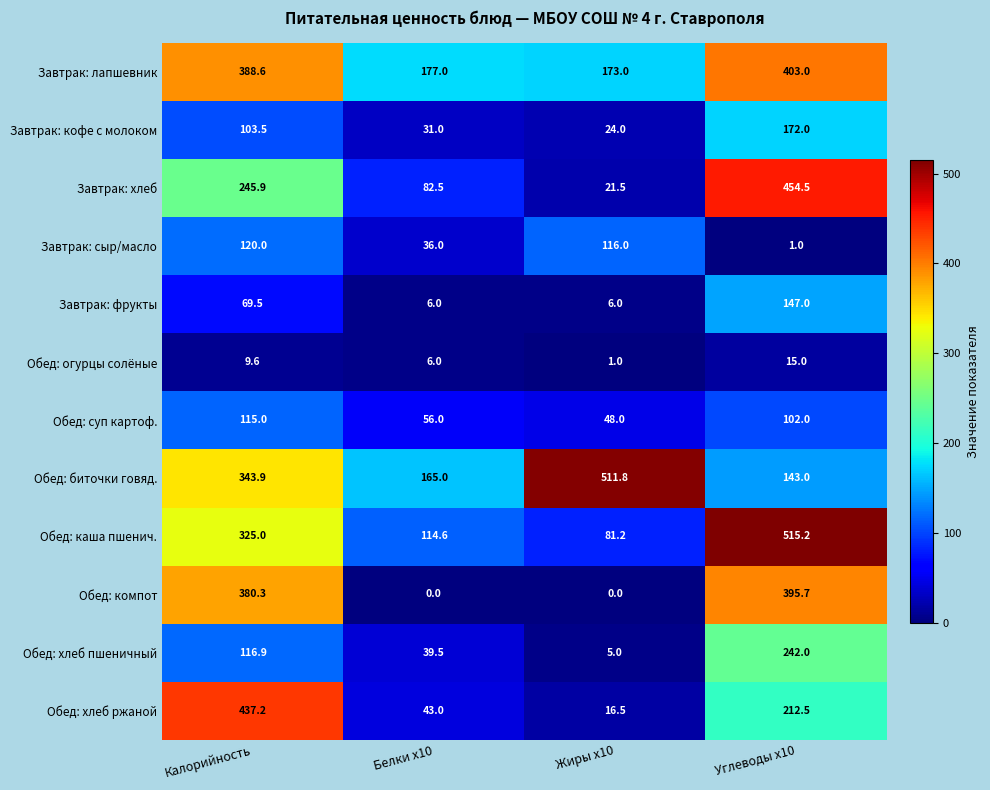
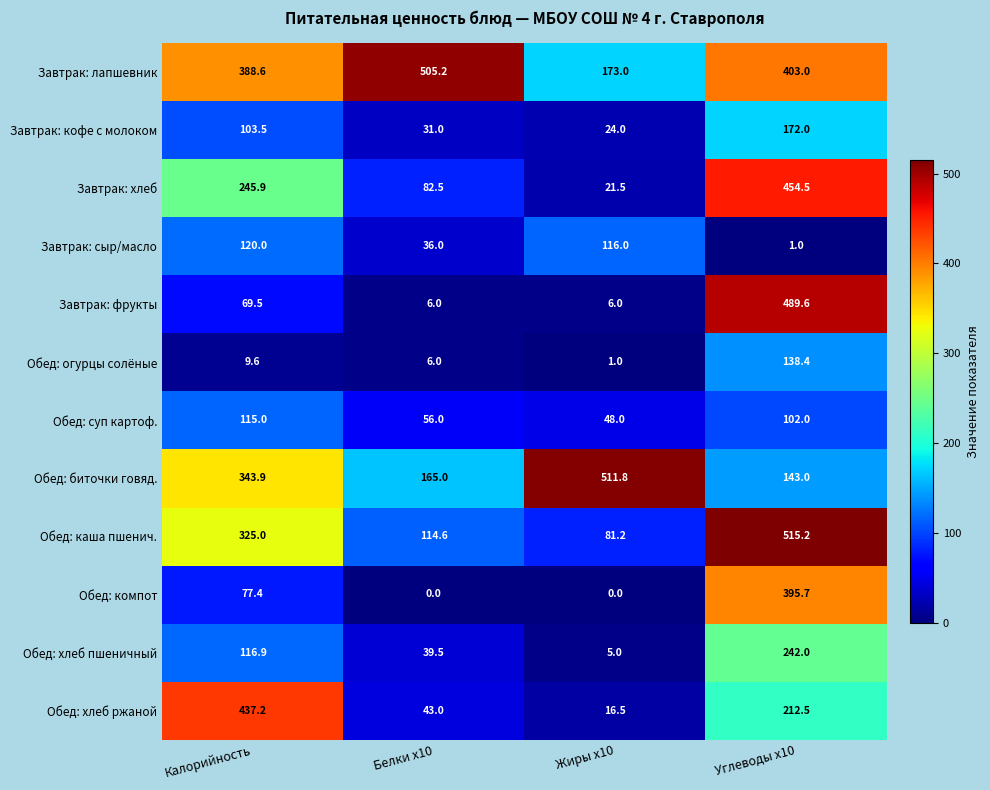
  {
    "Завтрак: лапшевник": {
      "Калорийность": 388.6,
-     "Белки x10": 177.0,
+     "Белки x10": 505.2,
      "Жиры x10": 173.0,
      "Углеводы x10": 403.0
    },
    "Завтрак: кофе с молоком": {
      "Калорийность": 103.5,
      "Белки x10": 31.0,
      "Жиры x10": 24.0,
      "Углеводы x10": 172.0
    },
    "Завтрак: хлеб": {
      "Калорийность": 245.9,
      "Белки x10": 82.5,
      "Жиры x10": 21.5,
      "Углеводы x10": 454.5
    },
    "Завтрак: сыр/масло": {
      "Калорийность": 120.0,
      "Белки x10": 36.0,
      "Жиры x10": 116.0,
      "Углеводы x10": 1.0
    },
    "Завтрак: фрукты": {
      "Калорийность": 69.5,
      "Белки x10": 6.0,
      "Жиры x10": 6.0,
-     "Углеводы x10": 147.0
+     "Углеводы x10": 489.6
    },
    "Обед: огурцы солёные": {
      "Калорийность": 9.6,
      "Белки x10": 6.0,
      "Жиры x10": 1.0,
-     "Углеводы x10": 15.0
+     "Углеводы x10": 138.4
    },
    "Обед: суп картоф.": {
      "Калорийность": 115.0,
      "Белки x10": 56.0,
      "Жиры x10": 48.0,
      "Углеводы x10": 102.0
    },
    "Обед: биточки говяд.": {
      "Калорийность": 343.9,
      "Белки x10": 165.0,
      "Жиры x10": 511.8,
      "Углеводы x10": 143.0
    },
    "Обед: каша пшенич.": {
      "Калорийность": 325.0,
      "Белки x10": 114.6,
      "Жиры x10": 81.2,
      "Углеводы x10": 515.2
    },
    "Обед: компот": {
-     "Калорийность": 380.3,
+     "Калорийность": 77.4,
      "Белки x10": 0.0,
      "Жиры x10": 0.0,
      "Углеводы x10": 395.7
    },
    "Обед: хлеб пшеничный": {
      "Калорийность": 116.9,
      "Белки x10": 39.5,
      "Жиры x10": 5.0,
      "Углеводы x10": 242.0
    },
    "Обед: хлеб ржаной": {
      "Калорийность": 437.2,
      "Белки x10": 43.0,
      "Жиры x10": 16.5,
      "Углеводы x10": 212.5
    }
  }
